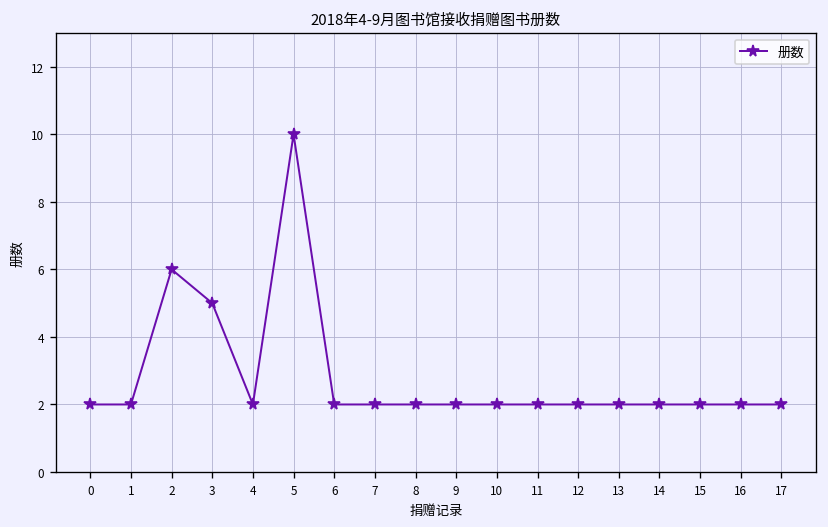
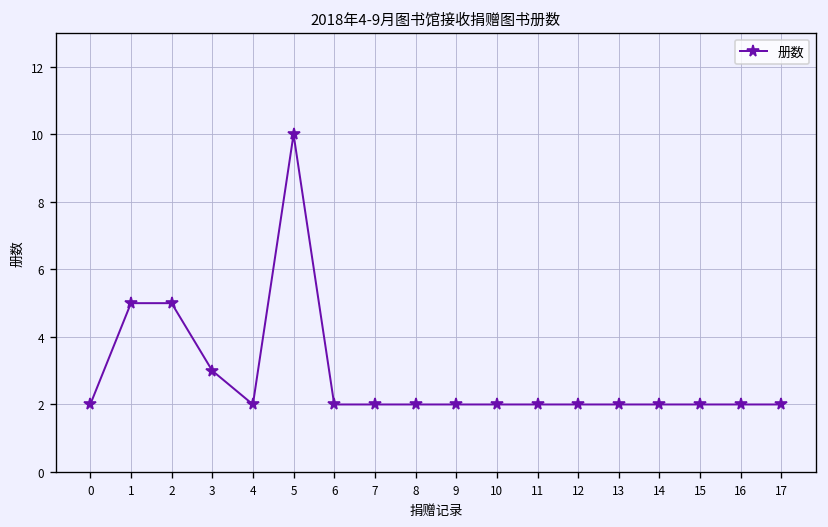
  {
    "0": 2,
-   "1": 2,
-   "2": 6,
-   "3": 5,
+   "1": 5,
+   "2": 5,
+   "3": 3,
    "4": 2,
    "5": 10,
    "6": 2,
    "7": 2,
    "8": 2,
    "9": 2,
    "10": 2,
    "11": 2,
    "12": 2,
    "13": 2,
    "14": 2,
    "15": 2,
    "16": 2,
    "17": 2
  }
